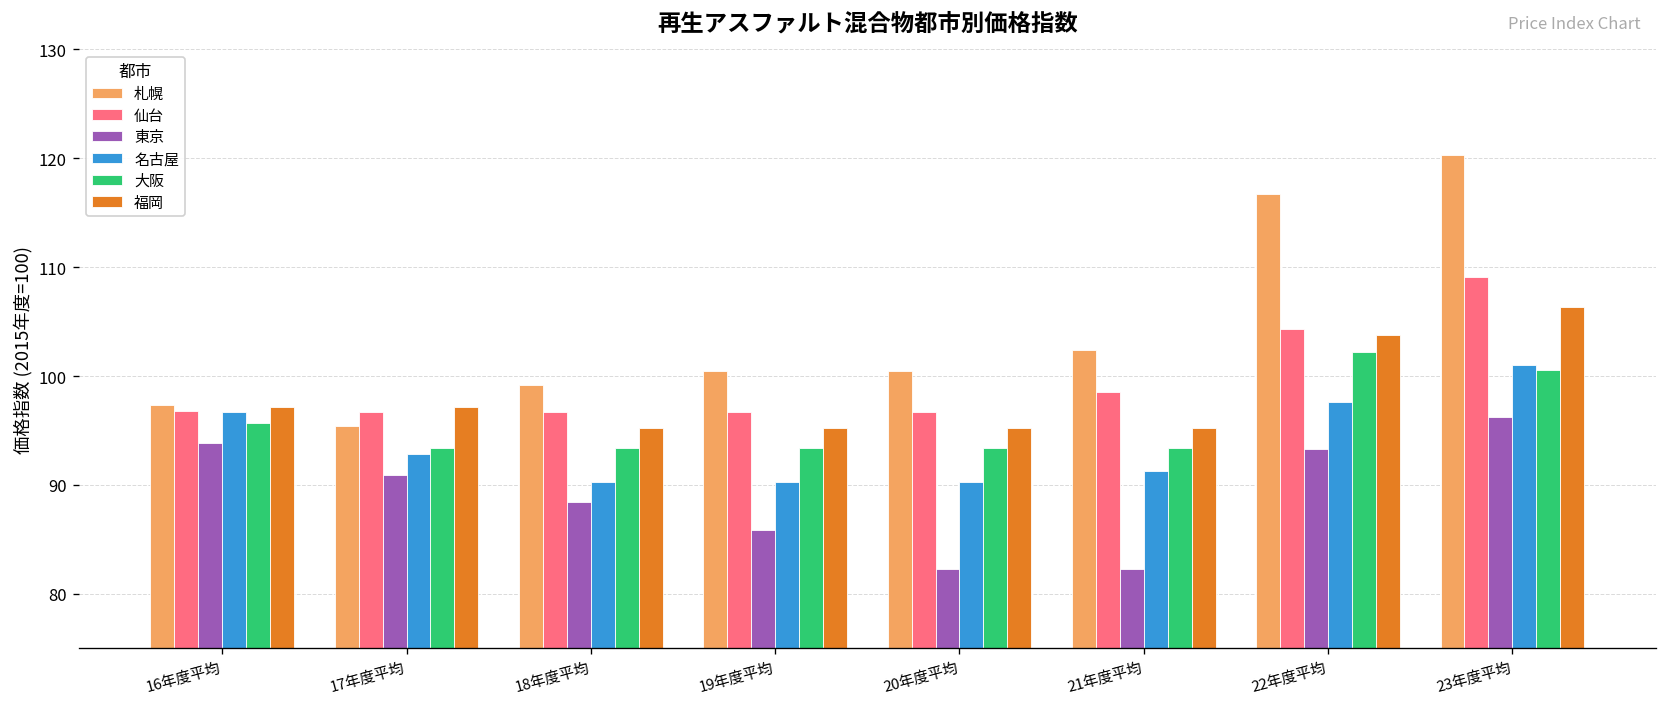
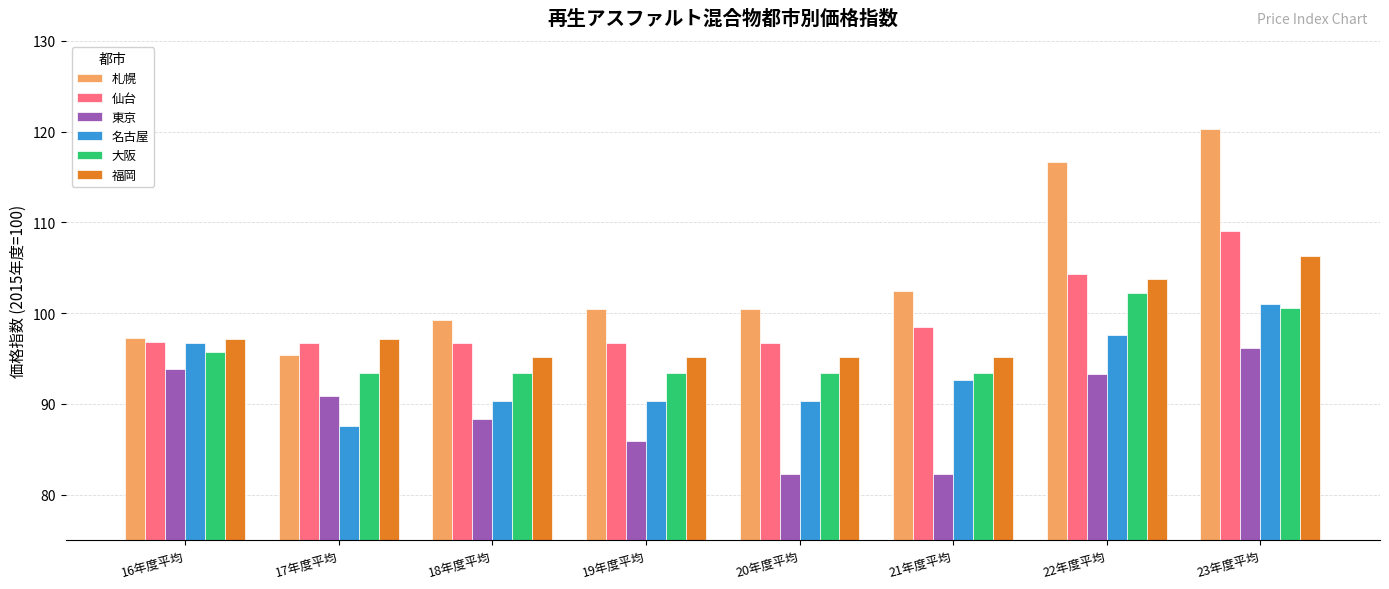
  {
    "札幌": {
      "16年度平均": 97,
      "17年度平均": 95,
      "18年度平均": 99,
      "19年度平均": 101,
      "20年度平均": 101,
      "21年度平均": 102,
      "22年度平均": 117,
      "23年度平均": 120
    },
    "仙台": {
      "16年度平均": 97,
      "17年度平均": 97,
      "18年度平均": 97,
      "19年度平均": 97,
      "20年度平均": 97,
      "21年度平均": 99,
      "22年度平均": 104,
      "23年度平均": 109
    },
    "東京": {
      "16年度平均": 94,
      "17年度平均": 91,
      "18年度平均": 88,
      "19年度平均": 86,
      "20年度平均": 82,
      "21年度平均": 82,
      "22年度平均": 93,
      "23年度平均": 96
    },
    "名古屋": {
      "16年度平均": 97,
-     "17年度平均": 93,
+     "17年度平均": 88,
      "18年度平均": 90,
      "19年度平均": 90,
      "20年度平均": 90,
-     "21年度平均": 91,
+     "21年度平均": 93,
      "22年度平均": 98,
      "23年度平均": 101
    },
    "大阪": {
      "16年度平均": 96,
      "17年度平均": 93,
      "18年度平均": 93,
      "19年度平均": 93,
      "20年度平均": 93,
      "21年度平均": 93,
      "22年度平均": 102,
      "23年度平均": 101
    },
    "福岡": {
      "16年度平均": 97,
      "17年度平均": 97,
      "18年度平均": 95,
      "19年度平均": 95,
      "20年度平均": 95,
      "21年度平均": 95,
      "22年度平均": 104,
      "23年度平均": 106
    }
  }
